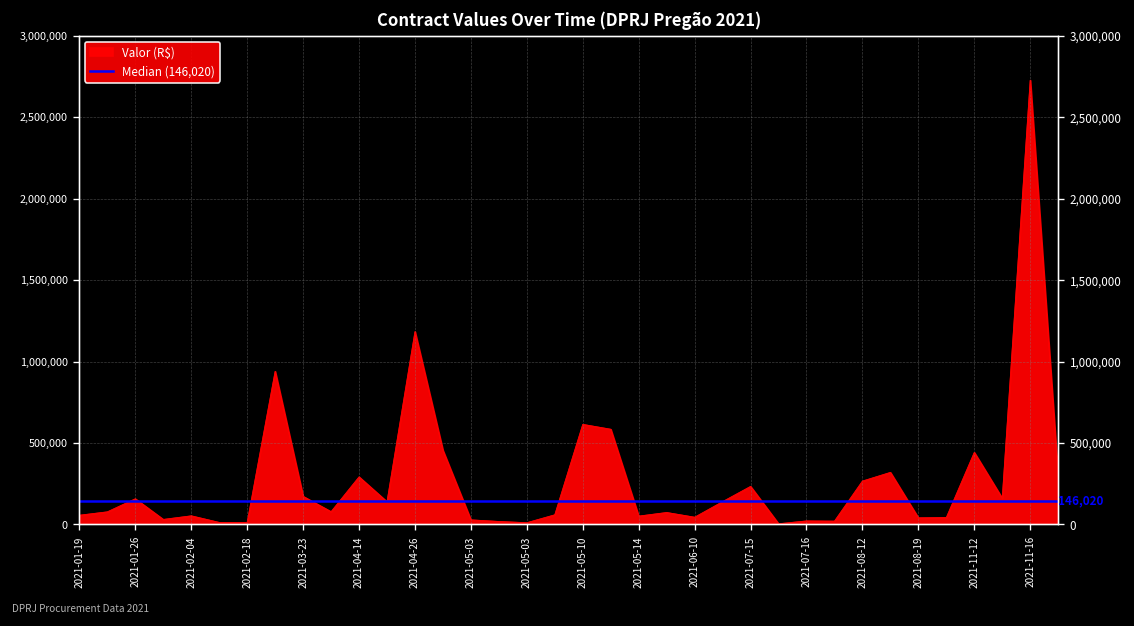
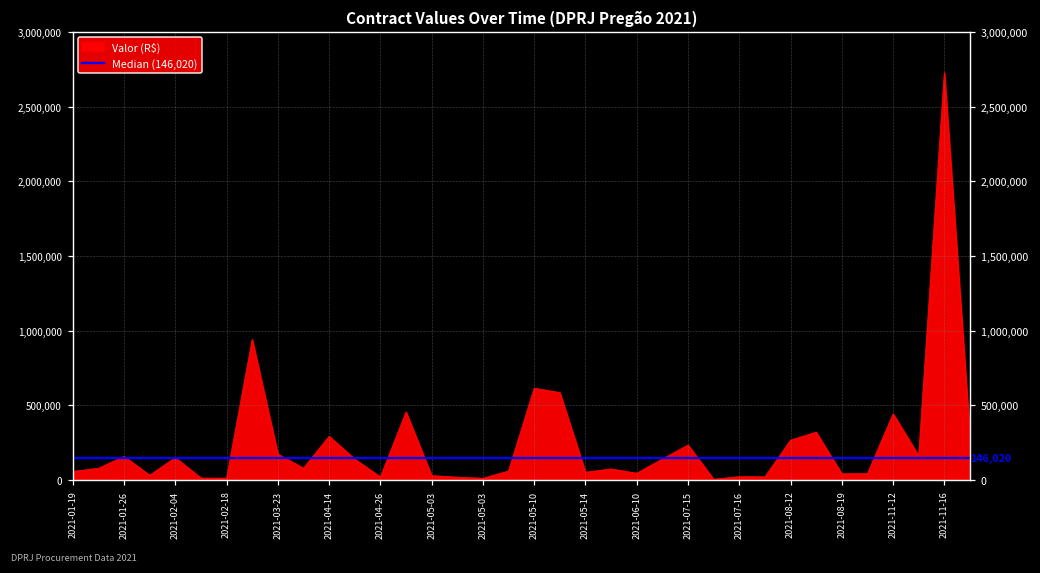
  {
    "2021-01-19": "60,000",
    "2021-01-26": "160,000",
-   "2021-02-04": "50,000",
+   "2021-02-04": "150,000",
    "2021-03-23": "170,000",
    "2021-04-14": "290,000",
-   "2021-04-26": "1,180,000",
+   "2021-04-26": "20,000",
    "2021-05-10": "610,000",
    "2021-06-10": "40,000",
    "2021-07-15": "230,000",
    "2021-08-19": "40,000",
    "2021-11-12": "440,000"
  }
